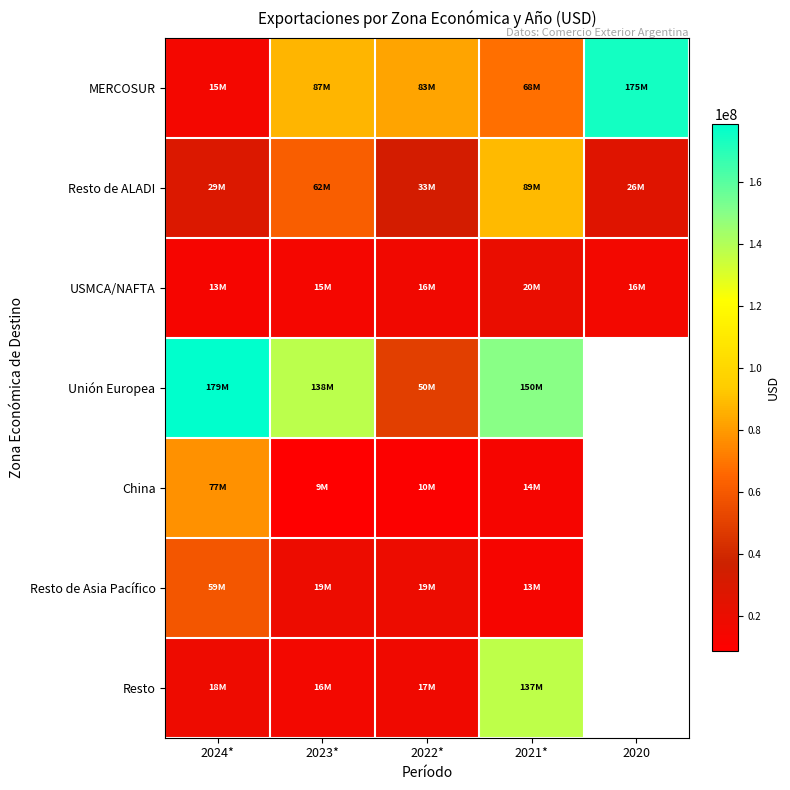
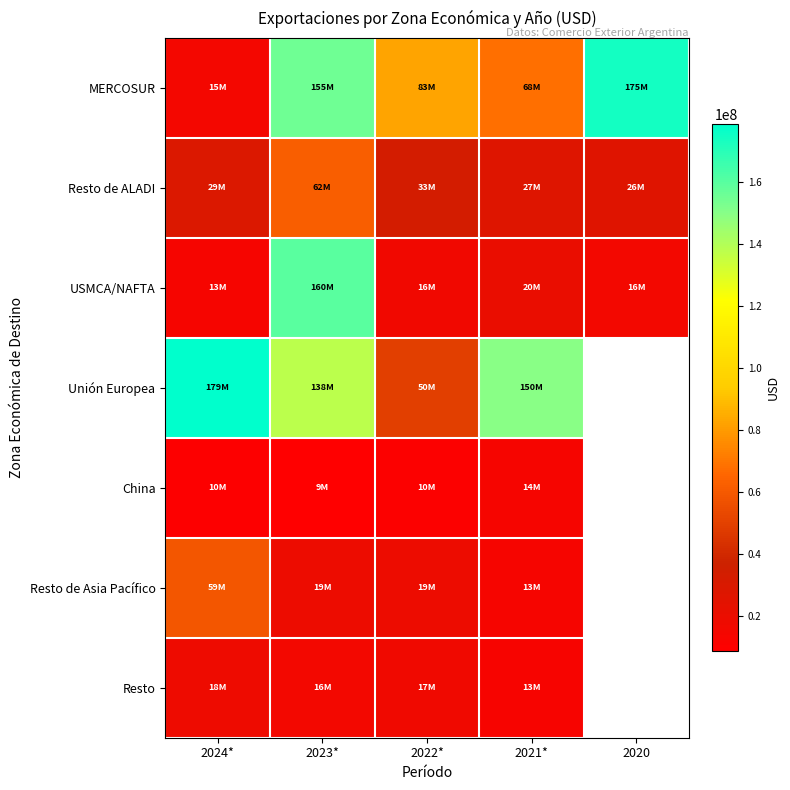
  {
    "MERCOSUR": {
      "2024*": "15M",
-     "2023*": "87M",
+     "2023*": "155M",
      "2022*": "83M",
      "2021*": "68M",
      "2020": "175M"
    },
    "Resto de ALADI": {
      "2024*": "29M",
      "2023*": "62M",
      "2022*": "33M",
-     "2021*": "89M",
+     "2021*": "27M",
      "2020": "26M"
    },
    "USMCA/NAFTA": {
      "2024*": "13M",
-     "2023*": "15M",
+     "2023*": "160M",
      "2022*": "16M",
      "2021*": "20M",
      "2020": "16M"
    },
    "Unión Europea": {
      "2024*": "179M",
      "2023*": "138M",
      "2022*": "50M",
      "2021*": "150M"
    },
    "China": {
-     "2024*": "77M",
+     "2024*": "10M",
      "2023*": "9M",
      "2022*": "10M",
      "2021*": "14M"
    },
    "Resto de Asia Pacífico": {
      "2024*": "59M",
      "2023*": "19M",
      "2022*": "19M",
      "2021*": "13M"
    },
    "Resto": {
      "2024*": "18M",
      "2023*": "16M",
      "2022*": "17M",
-     "2021*": "137M"
+     "2021*": "13M"
    }
  }
